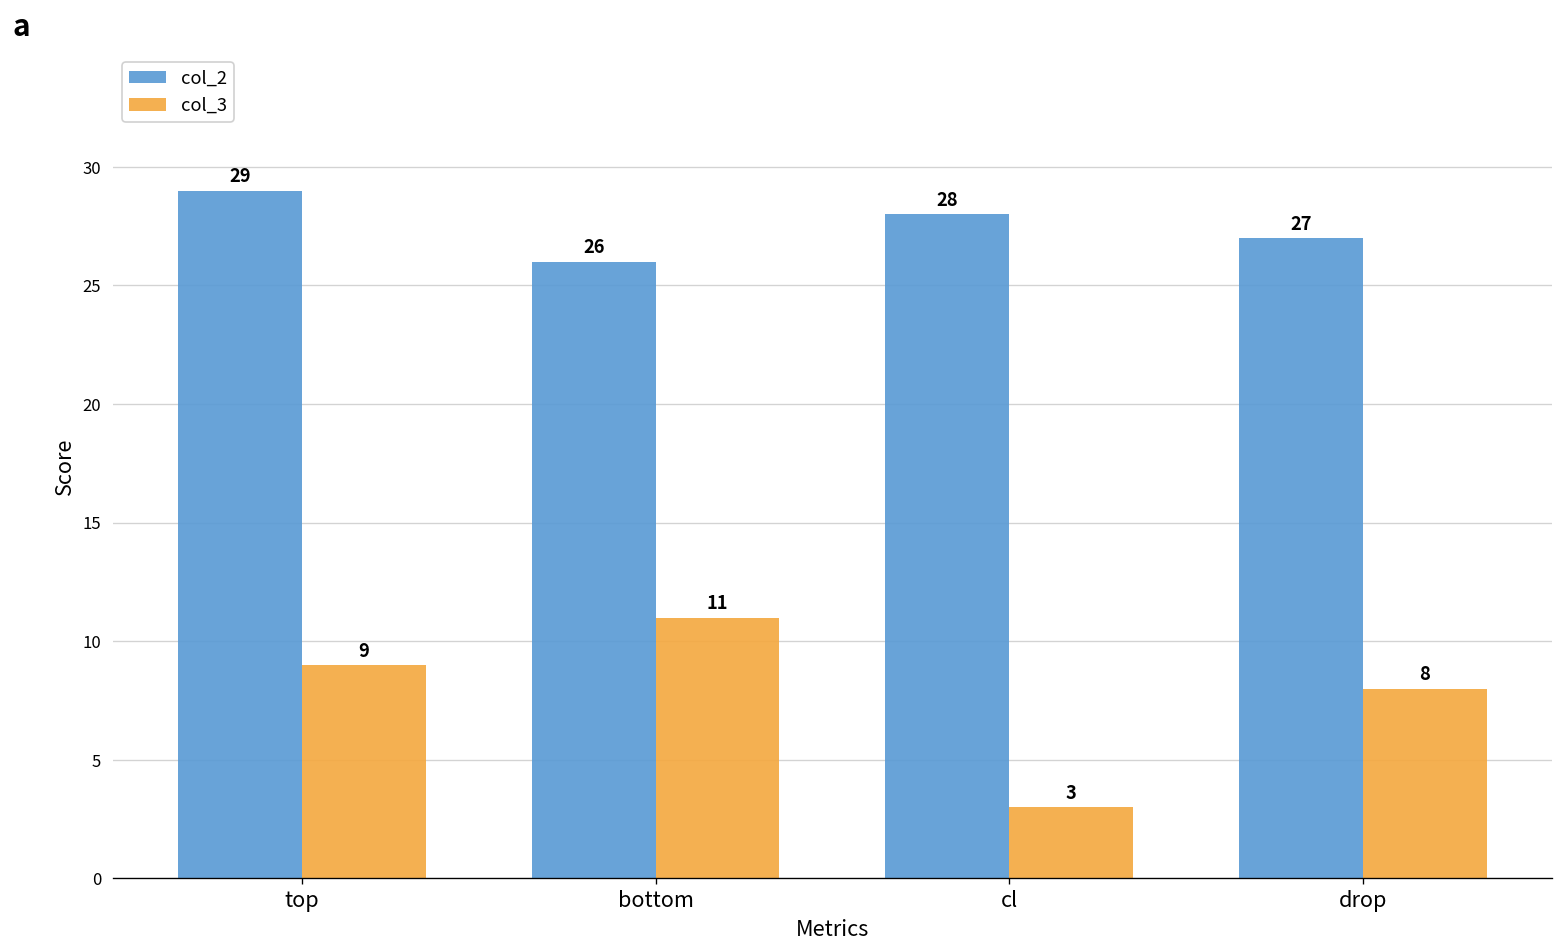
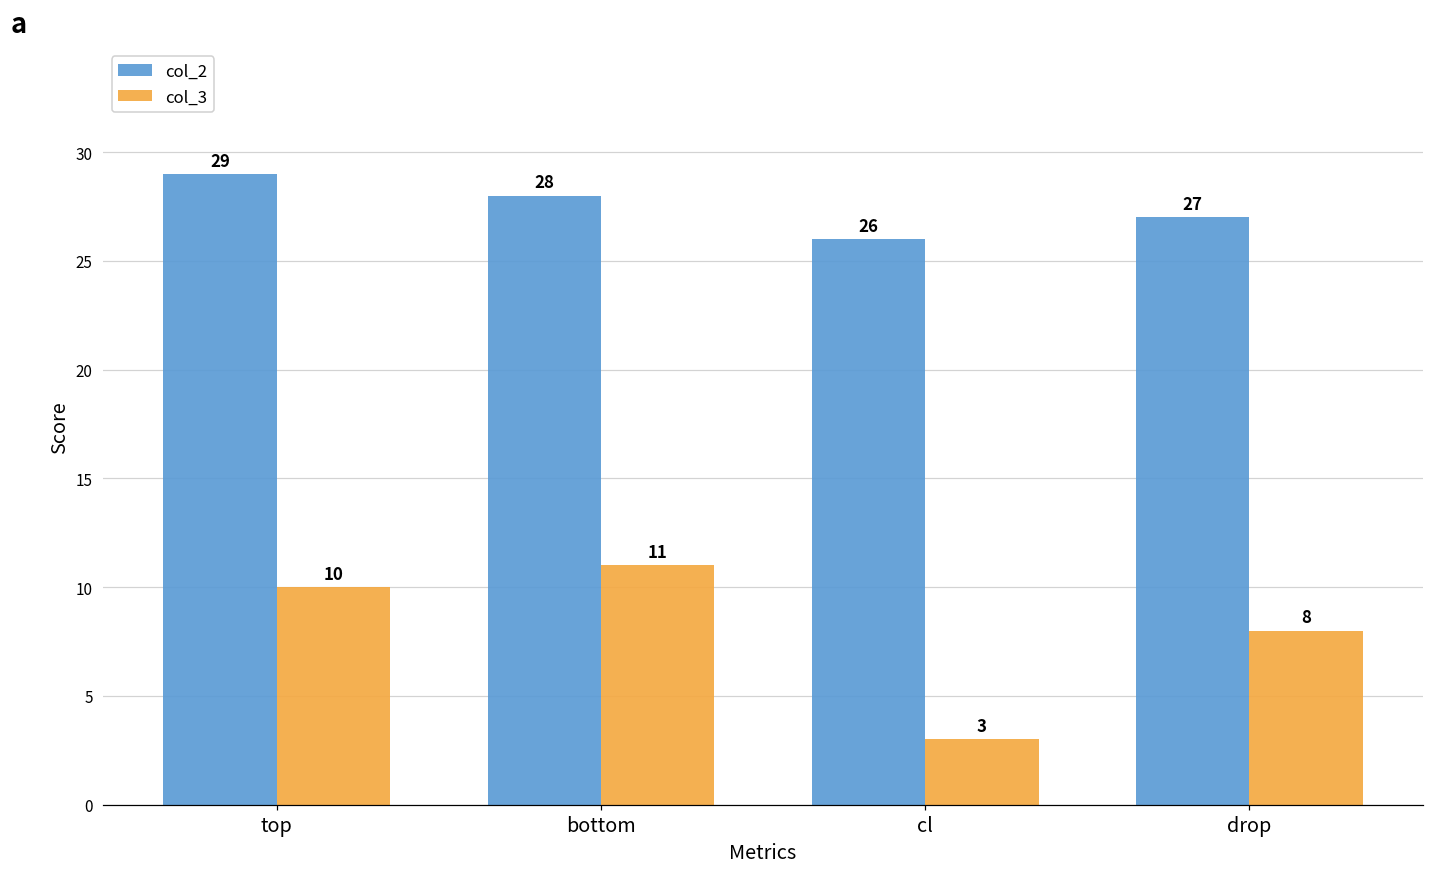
  {
    "col_2": {
      "top": 29,
-     "bottom": 26,
-     "cl": 28,
+     "bottom": 28,
+     "cl": 26,
      "drop": 27
    },
    "col_3": {
-     "top": 9,
+     "top": 10,
      "bottom": 11,
      "cl": 3,
      "drop": 8
    }
  }
